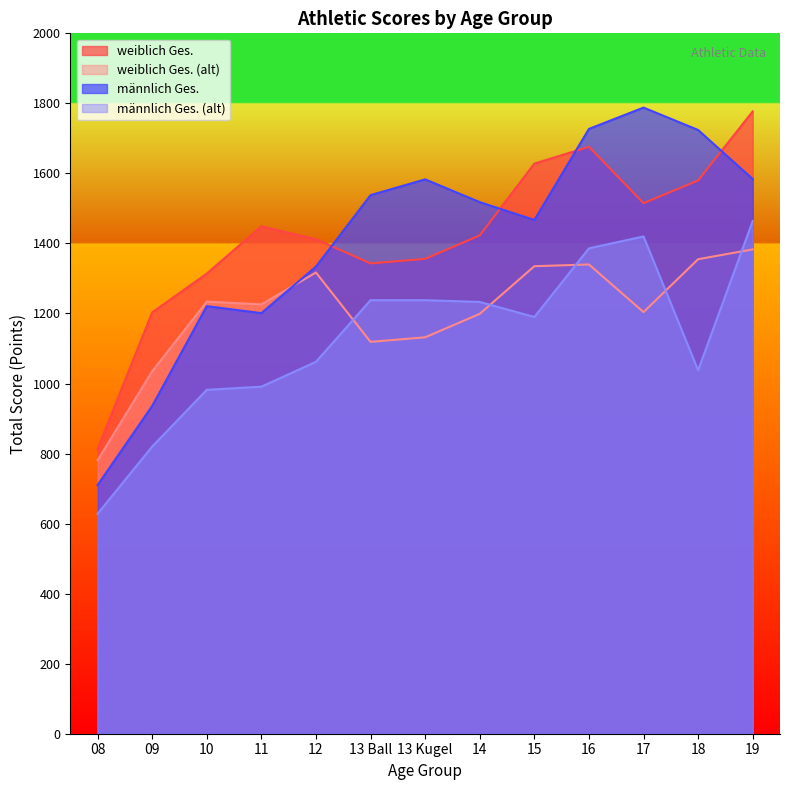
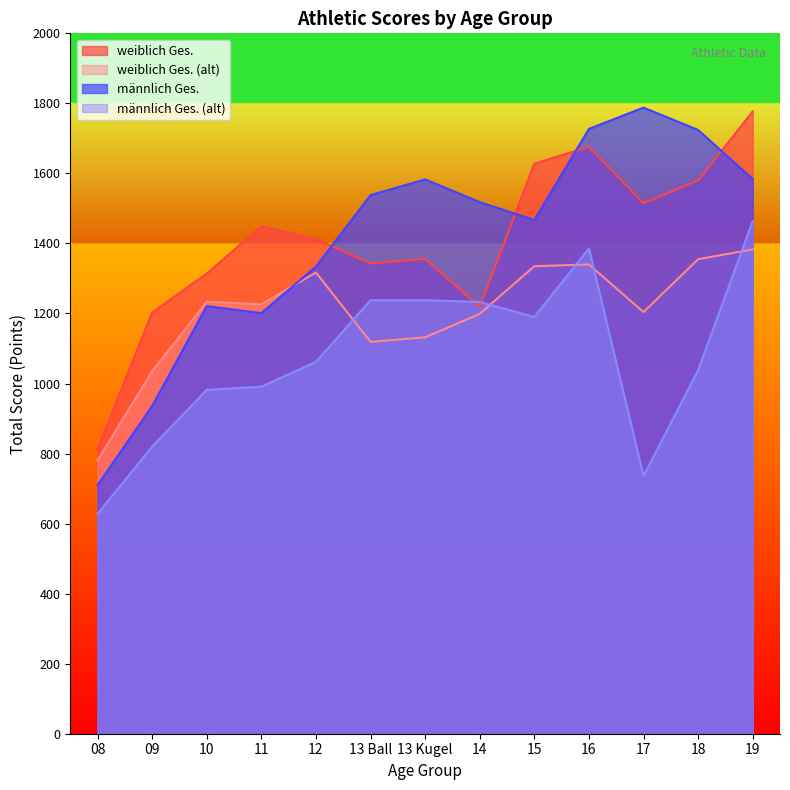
  {
    "weiblich Ges.": {
      "08": 810,
      "09": 1200,
      "10": 1310,
      "11": 1450,
      "12": 1410,
      "13 Ball": 1340,
      "13 Kugel": 1360,
-     "14": 1420,
+     "14": 1220,
      "15": 1630,
      "16": 1680,
      "17": 1520,
      "18": 1580,
      "19": 1780
    },
    "weiblich Ges. (alt)": {
      "08": 780,
      "09": 1040,
      "10": 1230,
      "11": 1230,
      "12": 1320,
      "13 Ball": 1120,
      "13 Kugel": 1130,
      "14": 1200,
      "15": 1340,
      "16": 1340,
      "17": 1200,
      "18": 1360,
      "19": 1380
    },
    "männlich Ges.": {
      "08": 710,
      "09": 940,
      "10": 1220,
      "11": 1200,
      "12": 1330,
      "13 Ball": 1540,
      "13 Kugel": 1580,
      "14": 1520,
      "15": 1470,
      "16": 1730,
      "17": 1790,
      "18": 1720,
      "19": 1580
    },
    "männlich Ges. (alt)": {
      "08": 630,
      "09": 820,
      "10": 980,
      "11": 990,
      "12": 1060,
      "13 Ball": 1240,
      "13 Kugel": 1240,
      "14": 1230,
      "15": 1190,
      "16": 1390,
-     "17": 1420,
+     "17": 740,
      "18": 1040,
      "19": 1460
    }
  }
